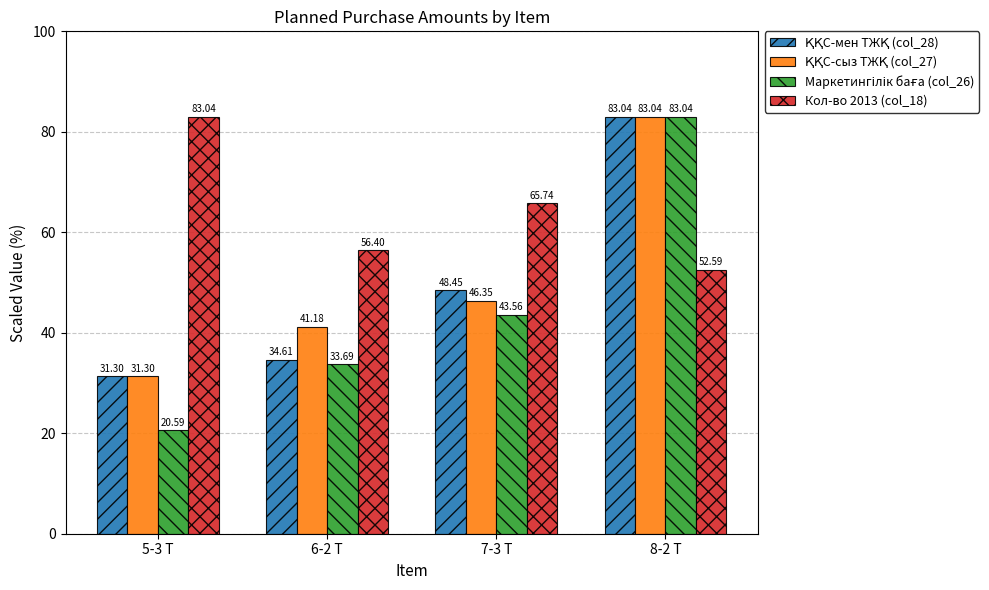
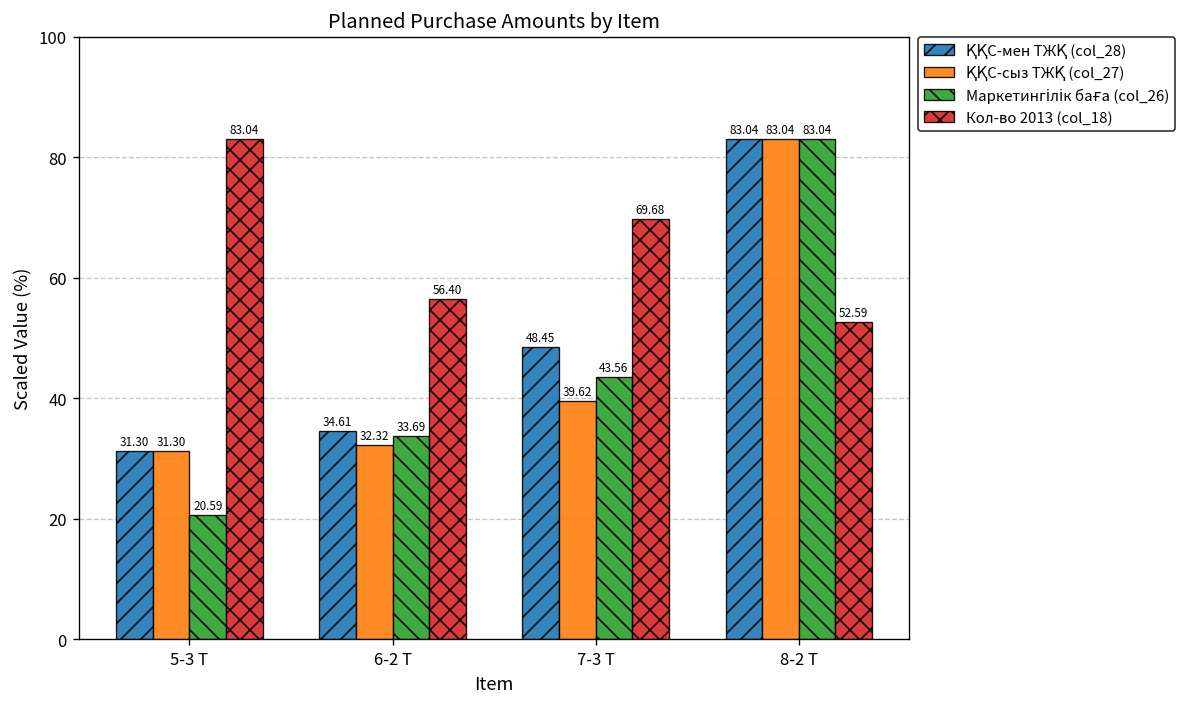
  {
    "ҚҚС-мен ТЖҚ (col_28)": {
      "5-3 Т": 31.30,
      "6-2 Т": 34.61,
      "7-3 Т": 48.45,
      "8-2 Т": 83.04
    },
    "ҚҚС-сыз ТЖҚ (col_27)": {
      "5-3 Т": 31.30,
-     "6-2 Т": 41.18,
-     "7-3 Т": 46.35,
+     "6-2 Т": 32.32,
+     "7-3 Т": 39.62,
      "8-2 Т": 83.04
    },
    "Маркетингілік баға (col_26)": {
      "5-3 Т": 20.59,
      "6-2 Т": 33.69,
      "7-3 Т": 43.56,
      "8-2 Т": 83.04
    },
    "Кол-во 2013 (col_18)": {
      "5-3 Т": 83.04,
      "6-2 Т": 56.40,
-     "7-3 Т": 65.74,
+     "7-3 Т": 69.68,
      "8-2 Т": 52.59
    }
  }
